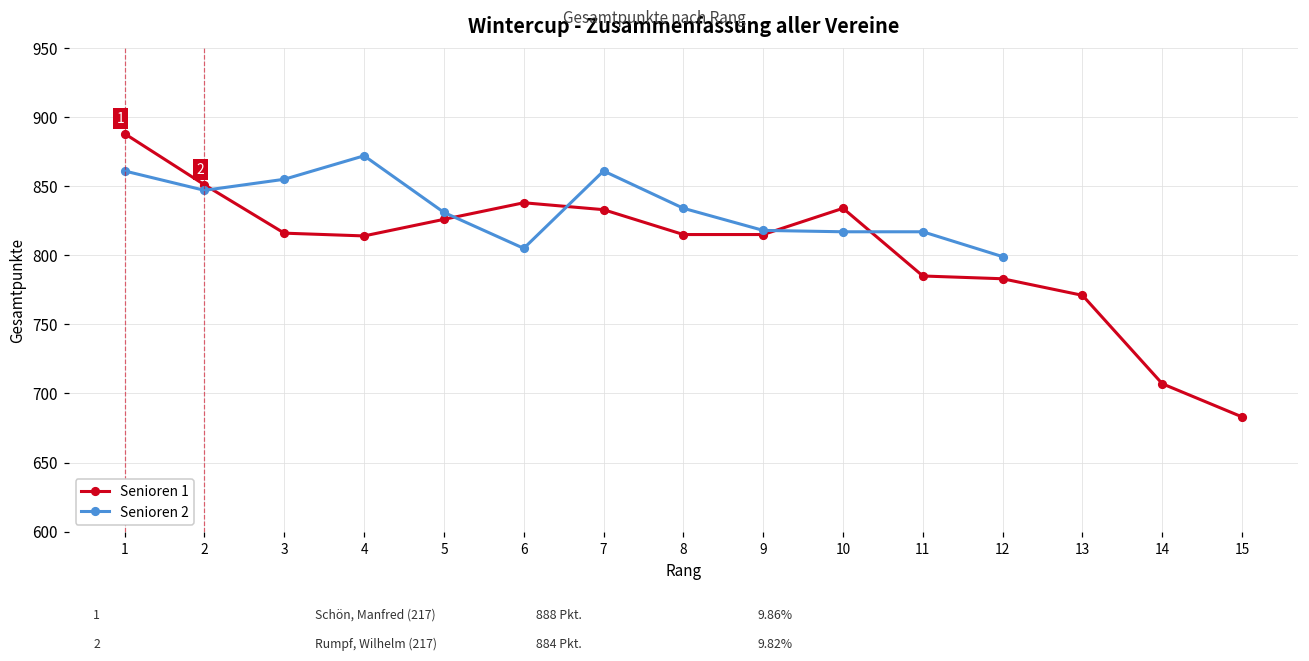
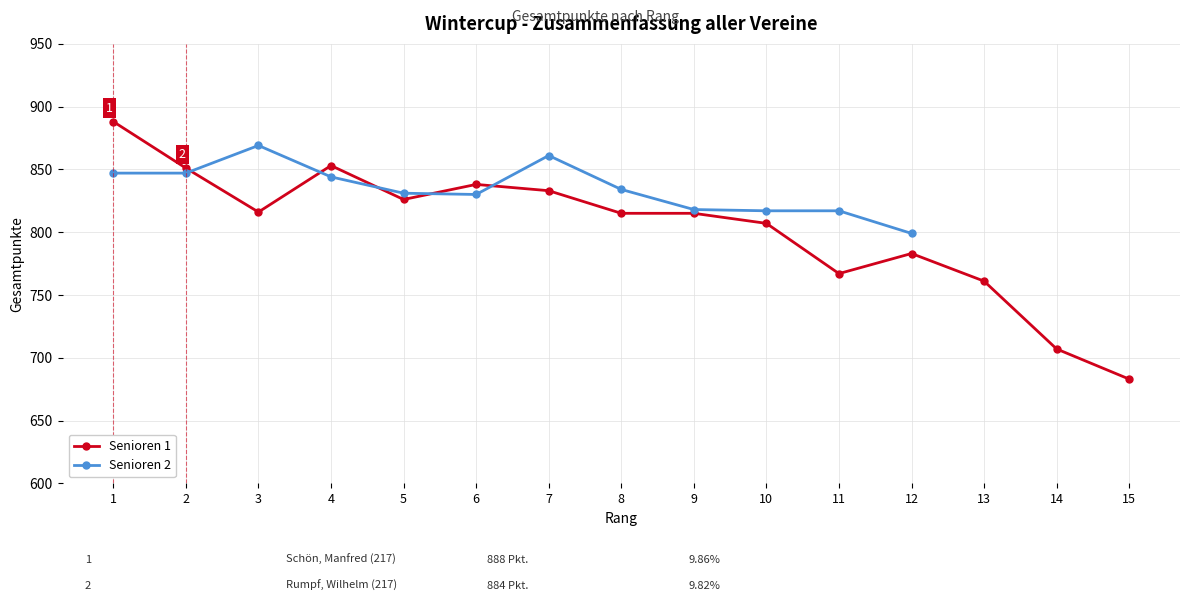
  {
    "Senioren 1": {
      "3": 816,
-     "4": 814,
+     "4": 853,
      "5": 826,
      "6": 838,
      "7": 833,
      "8": 815,
      "9": 815,
-     "10": 834,
-     "11": 785,
+     "10": 807,
+     "11": 767,
      "12": 783,
-     "13": 771,
+     "13": 761,
      "14": 707,
      "15": 683
    },
    "Senioren 2": {
-     "1": 861,
+     "1": 847,
      "2": 847,
-     "3": 855,
-     "4": 872,
+     "3": 869,
+     "4": 844,
      "5": 831,
-     "6": 805,
+     "6": 830,
      "7": 861,
      "8": 834,
      "9": 818,
      "10": 817,
      "11": 817,
      "12": 799
    }
  }
